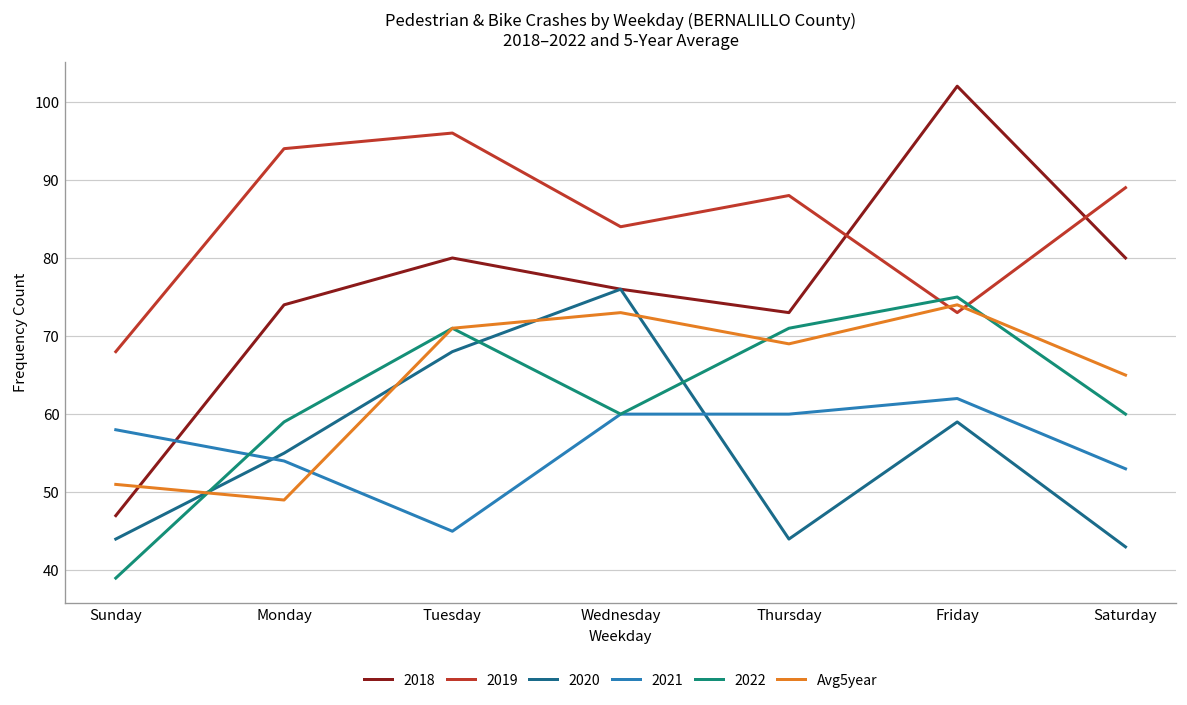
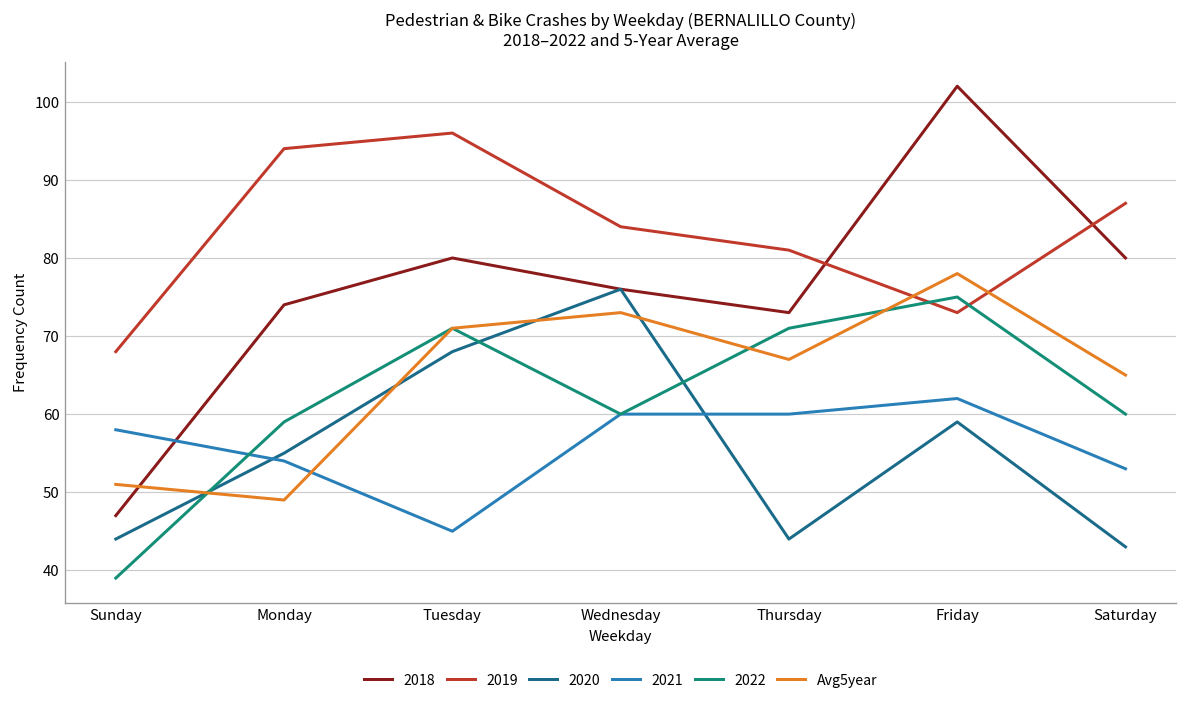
  {
    "2018": {
      "Sunday": 47,
      "Monday": 74,
      "Tuesday": 80,
      "Thursday": 73,
      "Friday": 102,
      "Saturday": 80
    },
    "2019": {
      "Sunday": 68,
      "Monday": 94,
      "Tuesday": 96,
      "Wednesday": 84,
-     "Thursday": 88,
+     "Thursday": 81,
      "Friday": 73,
-     "Saturday": 89
+     "Saturday": 87
    },
    "Avg5year": {
      "Sunday": 51,
      "Monday": 49,
      "Wednesday": 73,
-     "Thursday": 69,
-     "Friday": 74,
+     "Thursday": 67,
+     "Friday": 78,
      "Saturday": 65
    }
  }
